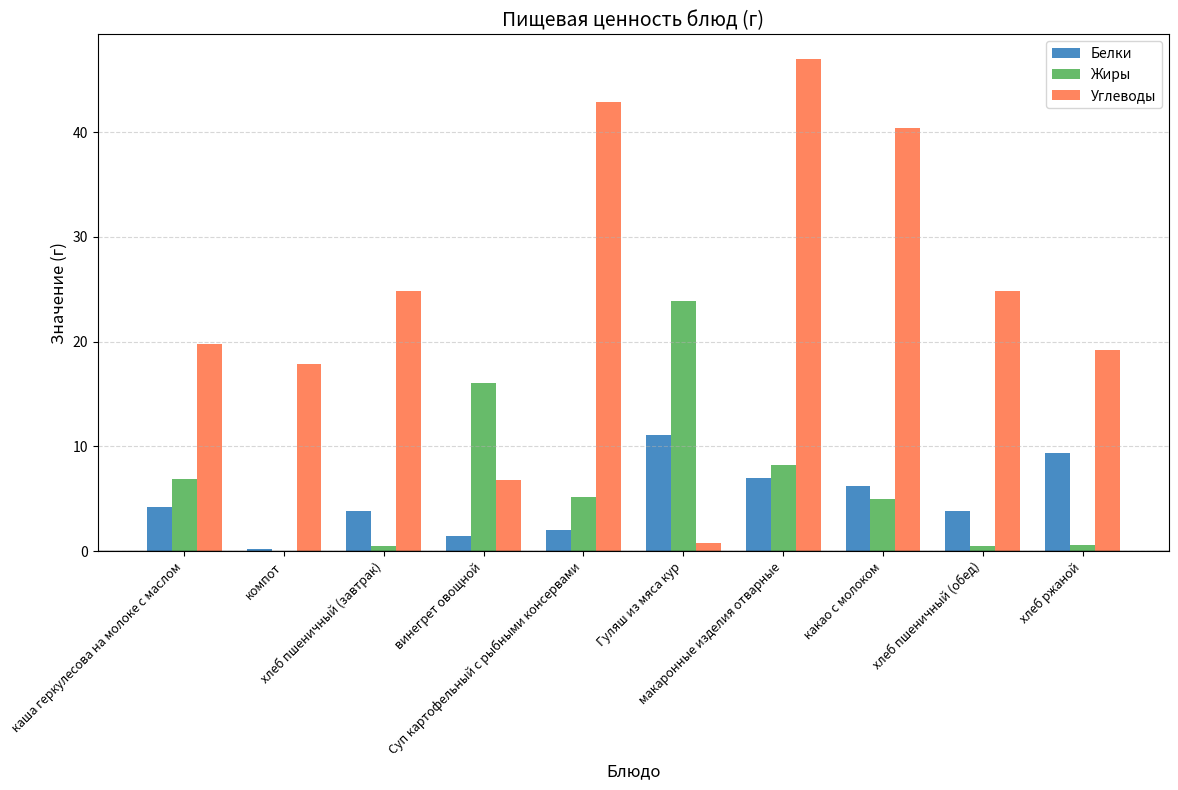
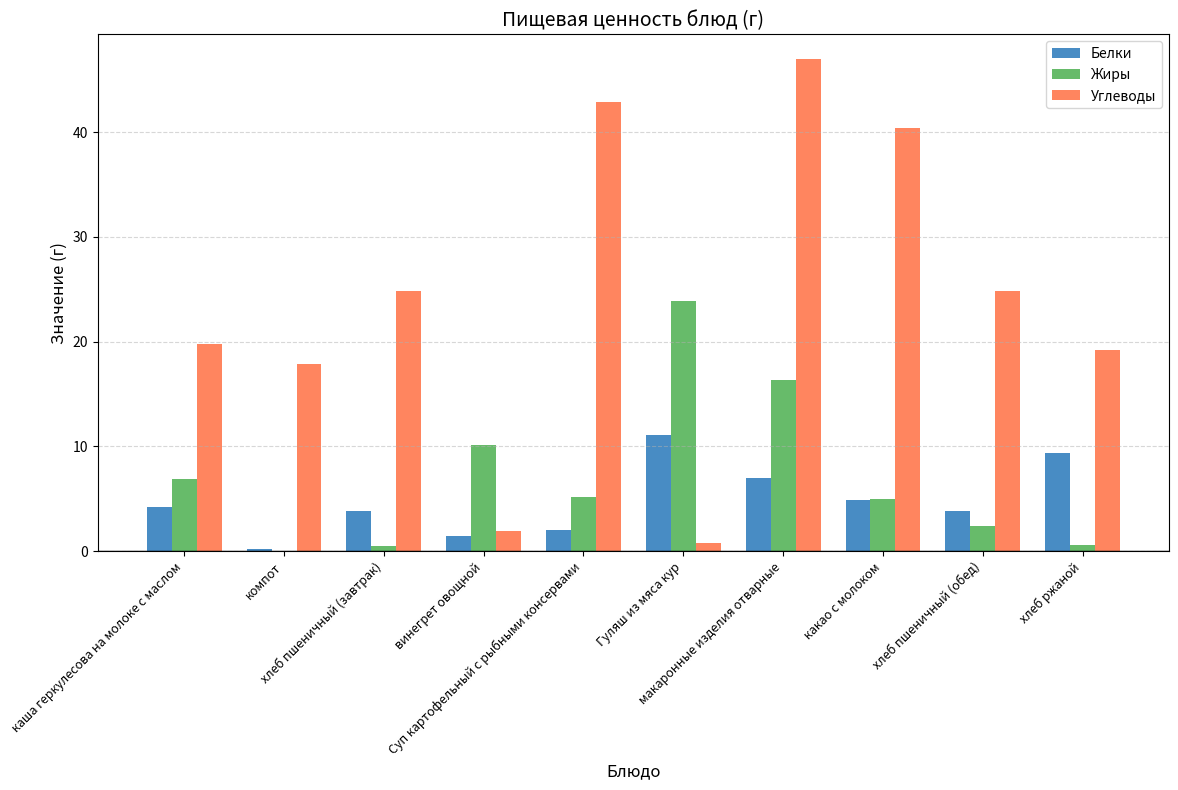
  {
    "Белки": {
      "каша геркулесова на молоке с маслом": 4.2,
      "хлеб пшеничный (завтрак)": 3.8,
      "винегрет овощной": 1.4,
      "Суп картофельный с рыбными консервами": 2.0,
      "Гуляш из мяса кур": 11.1,
      "макаронные изделия отварные": 7.0,
-     "какао с молоком": 6.2,
+     "какао с молоком": 4.9,
      "хлеб пшеничный (обед)": 3.8,
      "хлеб ржаной": 9.4
    },
    "Жиры": {
      "каша геркулесова на молоке с маслом": 6.9,
      "компот": 0.0,
      "хлеб пшеничный (завтрак)": 0.5,
-     "винегрет овощной": 16.0,
+     "винегрет овощной": 10.1,
      "Суп картофельный с рыбными консервами": 5.2,
      "Гуляш из мяса кур": 23.9,
-     "макаронные изделия отварные": 8.2,
+     "макаронные изделия отварные": 16.3,
      "какао с молоком": 5.0,
-     "хлеб пшеничный (обед)": 0.5,
+     "хлеб пшеничный (обед)": 2.4,
      "хлеб ржаной": 0.6
    },
    "Углеводы": {
      "каша геркулесова на молоке с маслом": 19.8,
      "компот": 17.9,
      "хлеб пшеничный (завтрак)": 24.9,
-     "винегрет овощной": 6.8,
+     "винегрет овощной": 1.9,
      "Суп картофельный с рыбными консервами": 42.9,
      "Гуляш из мяса кур": 0.8,
      "макаронные изделия отварные": 47.0,
      "какао с молоком": 40.4,
      "хлеб пшеничный (обед)": 24.9,
      "хлеб ржаной": 19.2
    }
  }
